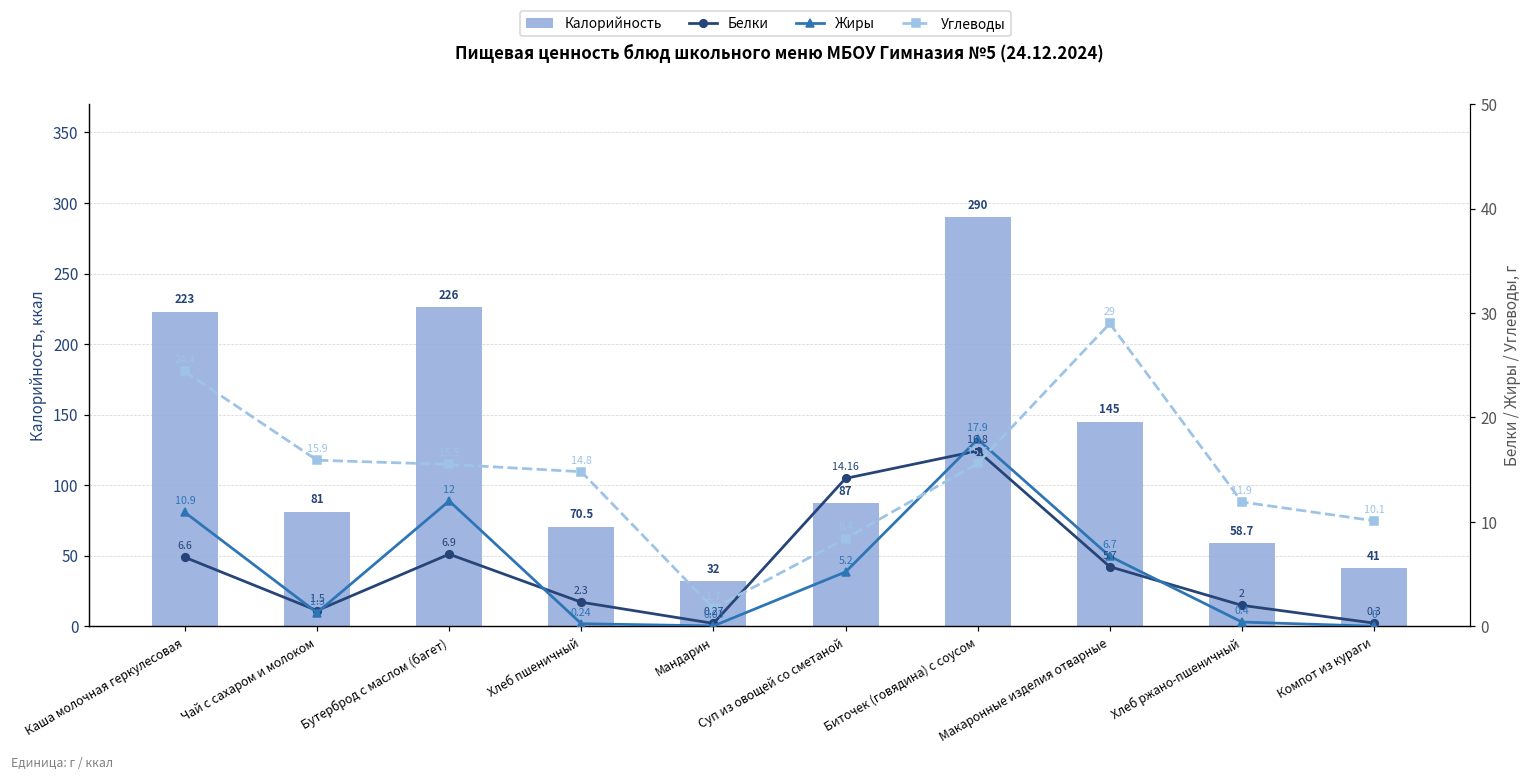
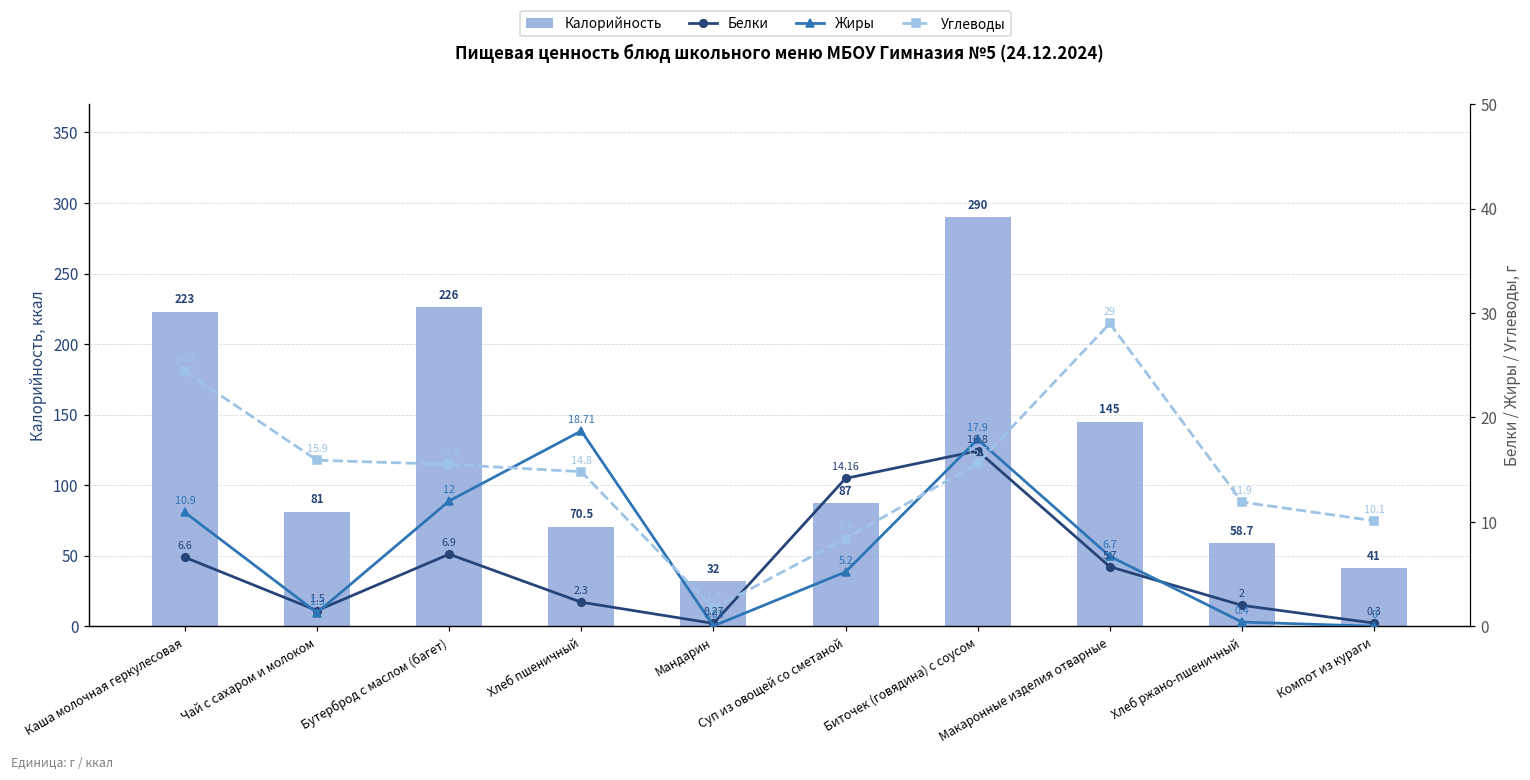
  {
    "Белки": {
      "Каша молочная геркулесовая": 6.6,
      "Бутерброд с маслом (багет)": 6.9,
      "Хлеб пшеничный": 2.3,
      "Суп из овощей со сметаной": 14.16,
      "Хлеб ржано-пшеничный": 2
    },
    "Жиры": {
      "Каша молочная геркулесовая": 10.9,
      "Бутерброд с маслом (багет)": 12,
-     "Хлеб пшеничный": 0.24,
+     "Хлеб пшеничный": 18.71,
      "Суп из овощей со сметаной": 5.2,
      "Биточек (говядина) с соусом": 17.9,
      "Макаронные изделия отварные": 6.7
    }
  }
